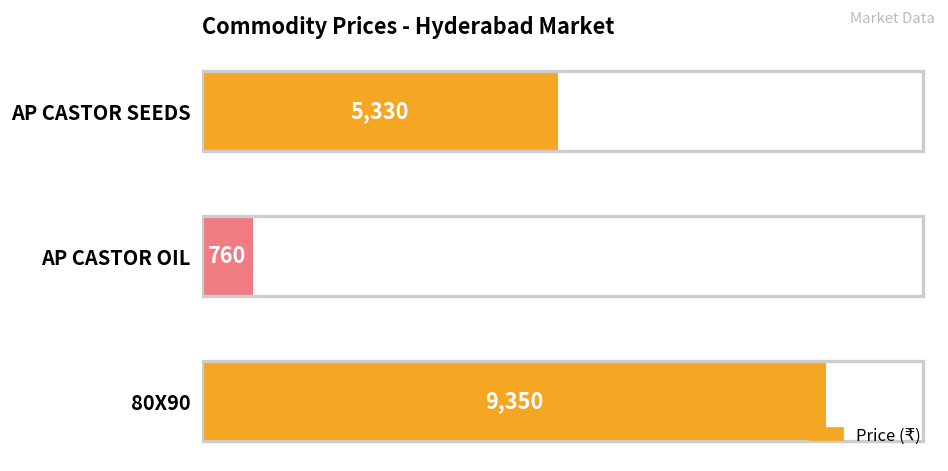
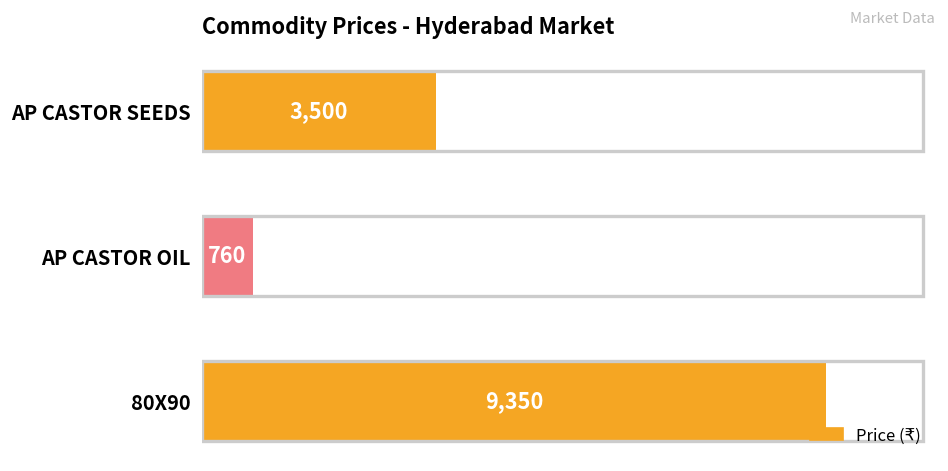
  {
-   "AP CASTOR SEEDS": "5,330",
+   "AP CASTOR SEEDS": "3,500",
    "AP CASTOR OIL": "760",
    "80X90": "9,350"
  }
